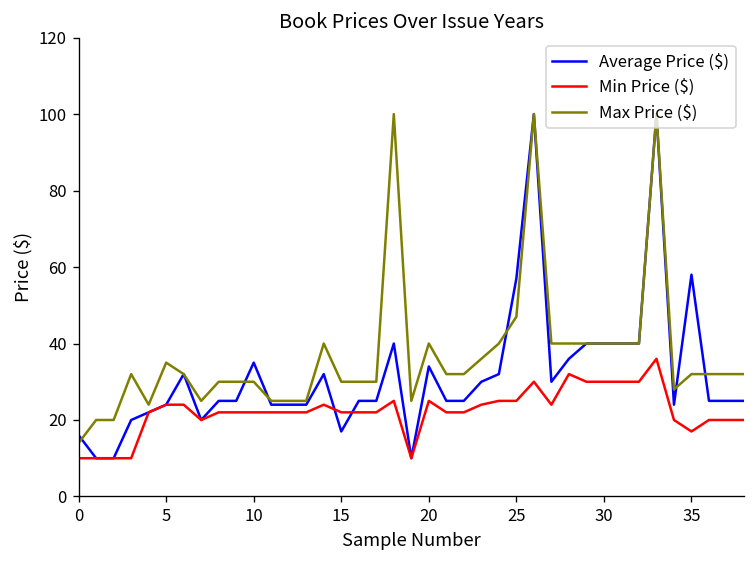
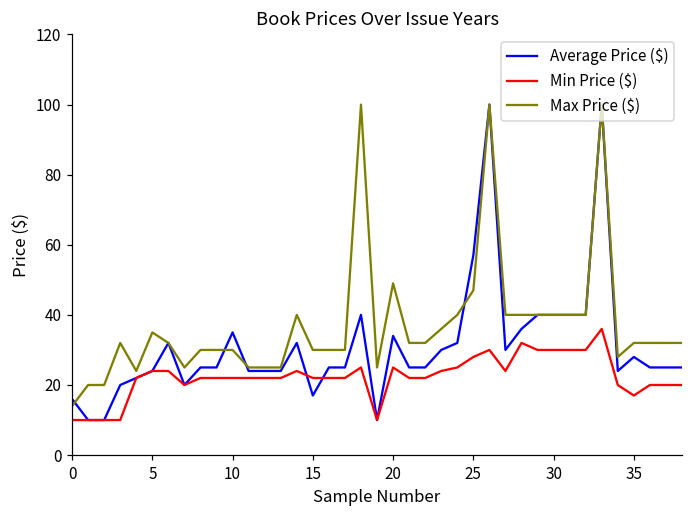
  {
    "Average Price ($)": {
      "0": 16,
      "10": 35,
      "15": 17,
      "20": 34,
      "25": 57,
-     "35": 58
+     "35": 28
    },
    "Min Price ($)": {
      "0": 10,
      "10": 22,
      "15": 22,
      "20": 25,
-     "25": 25,
+     "25": 28,
      "30": 30,
      "35": 17
    },
    "Max Price ($)": {
      "0": 14,
      "5": 35,
      "10": 30,
      "15": 30,
-     "20": 40,
+     "20": 49,
      "25": 47,
      "35": 32
    }
  }
